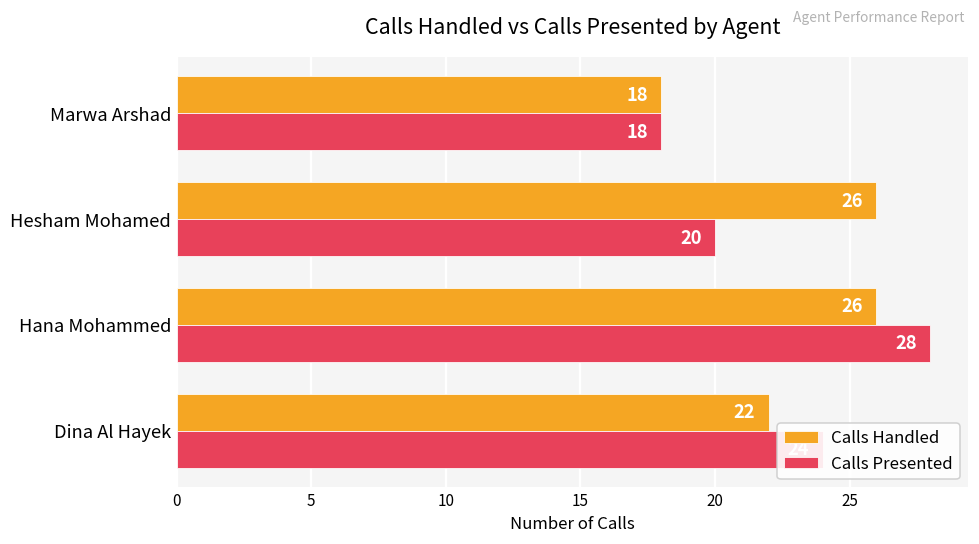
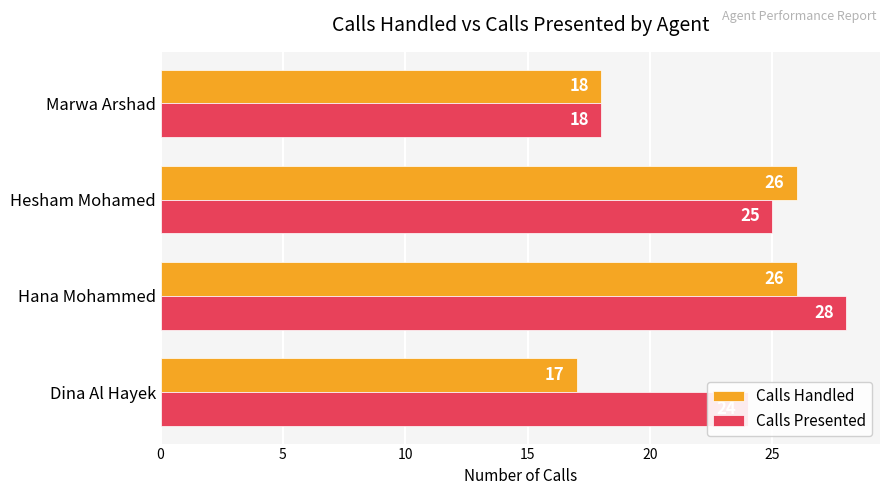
  {
    "Calls Handled": {
      "Marwa Arshad": 18,
      "Hesham Mohamed": 26,
      "Hana Mohammed": 26,
-     "Dina Al Hayek": 22
+     "Dina Al Hayek": 17
    },
    "Calls Presented": {
      "Marwa Arshad": 18,
-     "Hesham Mohamed": 20,
+     "Hesham Mohamed": 25,
      "Hana Mohammed": 28
    }
  }
